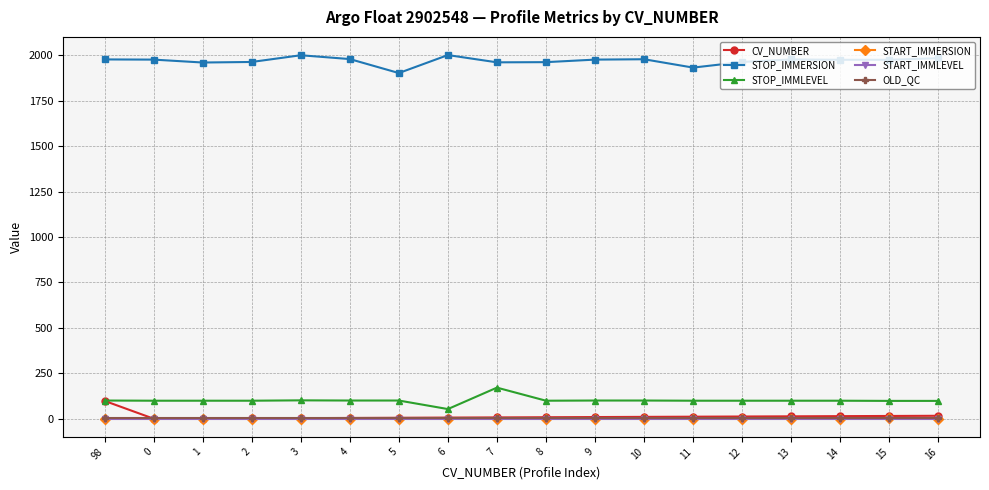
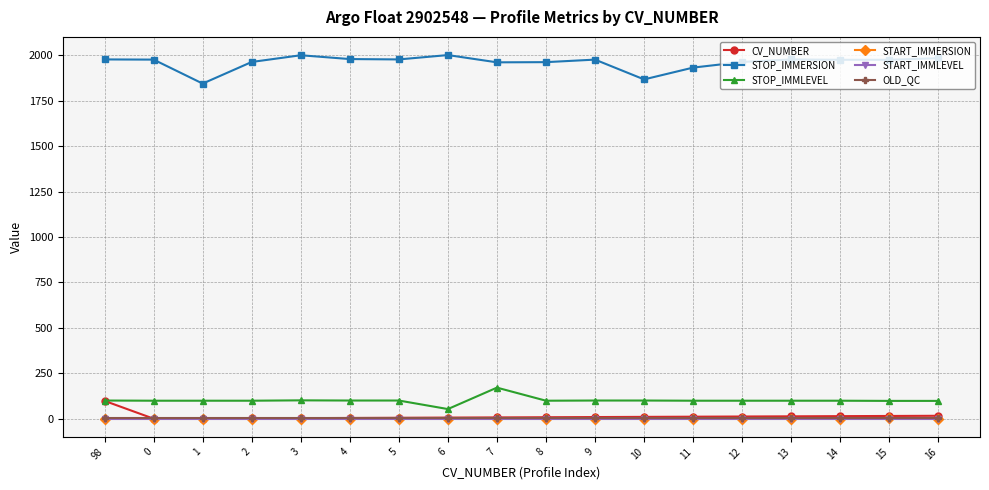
  {
    "STOP_IMMERSION": {
      "98": 1980,
      "0": 1980,
-     "1": 1960,
+     "1": 1850,
      "2": 1960,
      "3": 2000,
      "4": 1980,
-     "5": 1900,
+     "5": 1980,
      "6": 2000,
      "7": 1960,
      "8": 1960,
      "9": 1980,
-     "10": 1980,
+     "10": 1870,
      "11": 1930
    },
    "STOP_IMMLEVEL": {
      "0": 100,
      "1": 100,
      "2": 100,
      "3": 100,
      "4": 100,
      "5": 100,
      "6": 50,
      "7": 170,
      "8": 100,
      "9": 100,
      "10": 100,
      "11": 100,
      "12": 100,
      "13": 100,
      "14": 100,
      "15": 100,
      "16": 100
    }
  }
